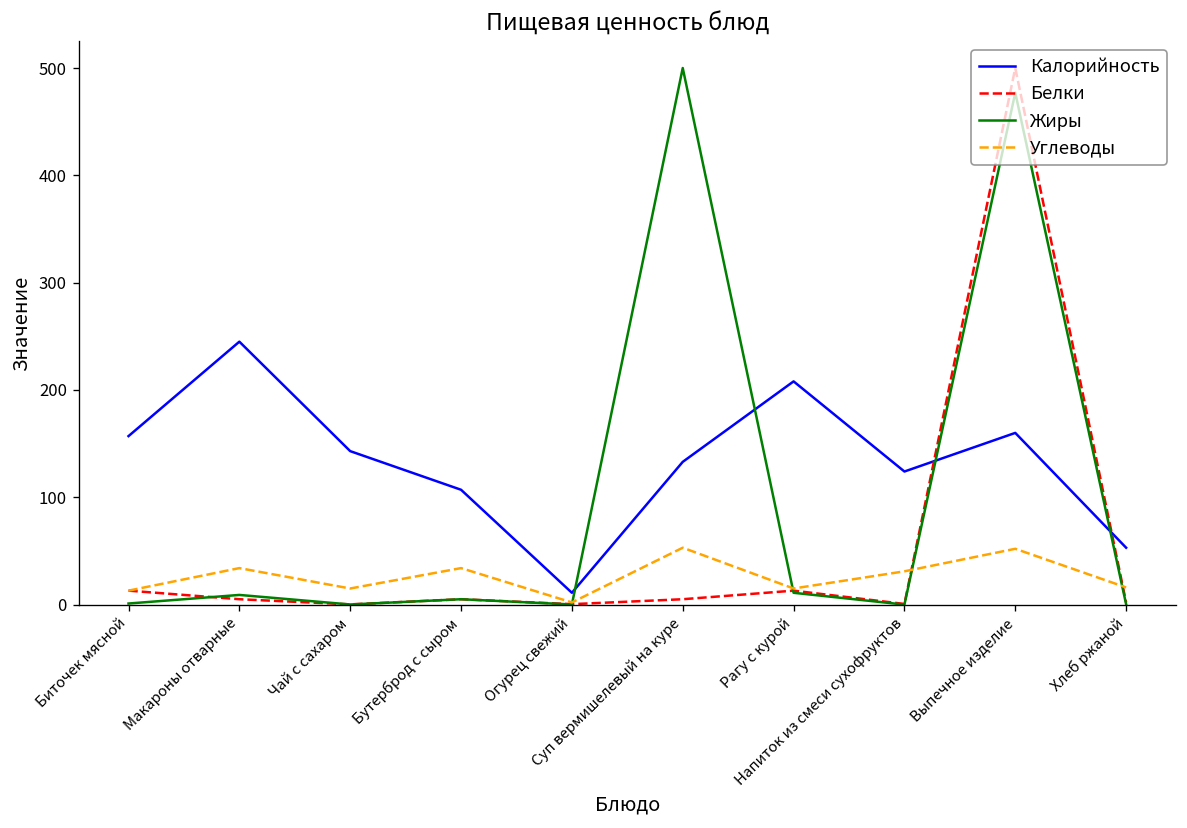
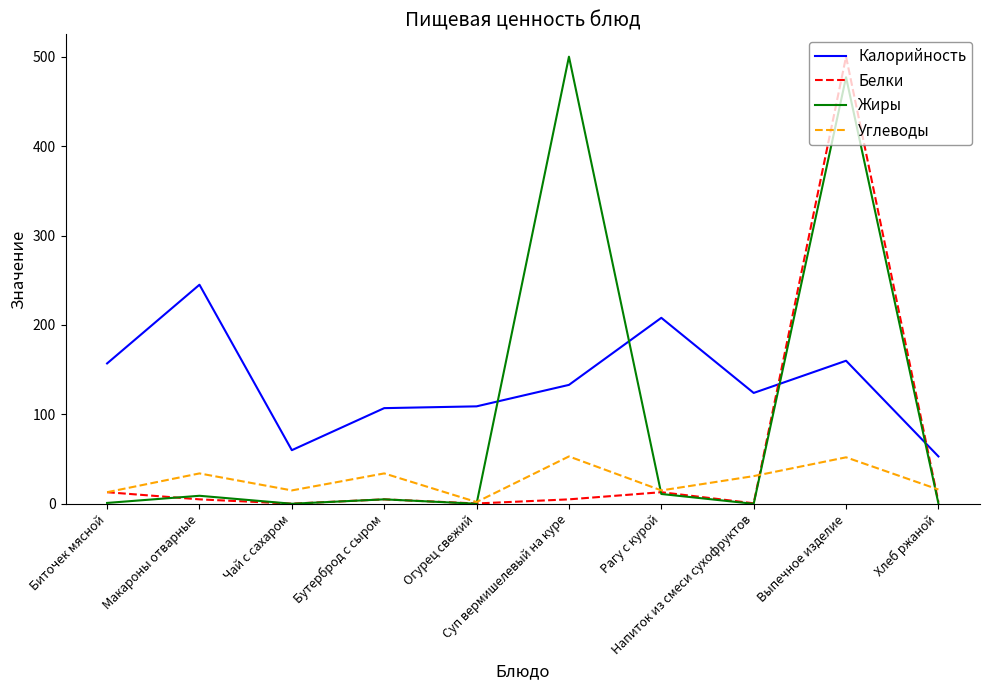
  {
    "Калорийность": {
      "Биточек мясной": 160,
      "Макароны отварные": 250,
-     "Чай с сахаром": 140,
+     "Чай с сахаром": 60,
      "Бутерброд с сыром": 110,
-     "Огурец свежий": 10,
+     "Огурец свежий": 110,
      "Суп вермишелевый на куре": 130,
      "Рагу с курой": 210,
      "Напиток из смеси сухофруктов": 120,
      "Выпечное изделие": 160,
      "Хлеб ржаной": 50
    },
    "Белки": {
      "Макароны отварные": 10,
      "Суп вермишелевый на куре": 10
    },
    "Жиры": {
      "Биточек мясной": 0,
      "Макароны отварные": 10,
      "Суп вермишелевый на куре": 500
    },
    "Углеводы": {
      "Макароны отварные": 30,
      "Чай с сахаром": 20,
      "Бутерброд с сыром": 30,
      "Суп вермишелевый на куре": 50,
      "Напиток из смеси сухофруктов": 30,
      "Выпечное изделие": 50,
      "Хлеб ржаной": 20
    }
  }
